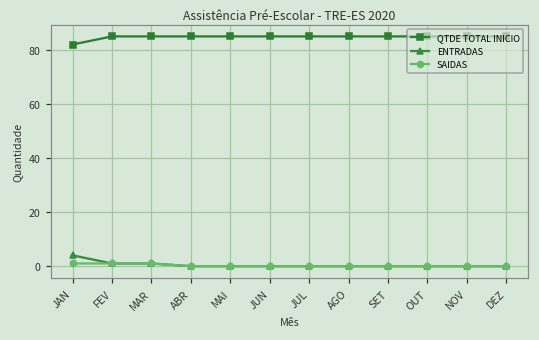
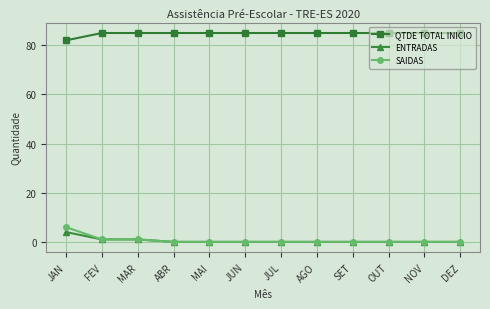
  {
    "SAIDAS": {
-     "JAN": 1
+     "JAN": 6
    }
  }
